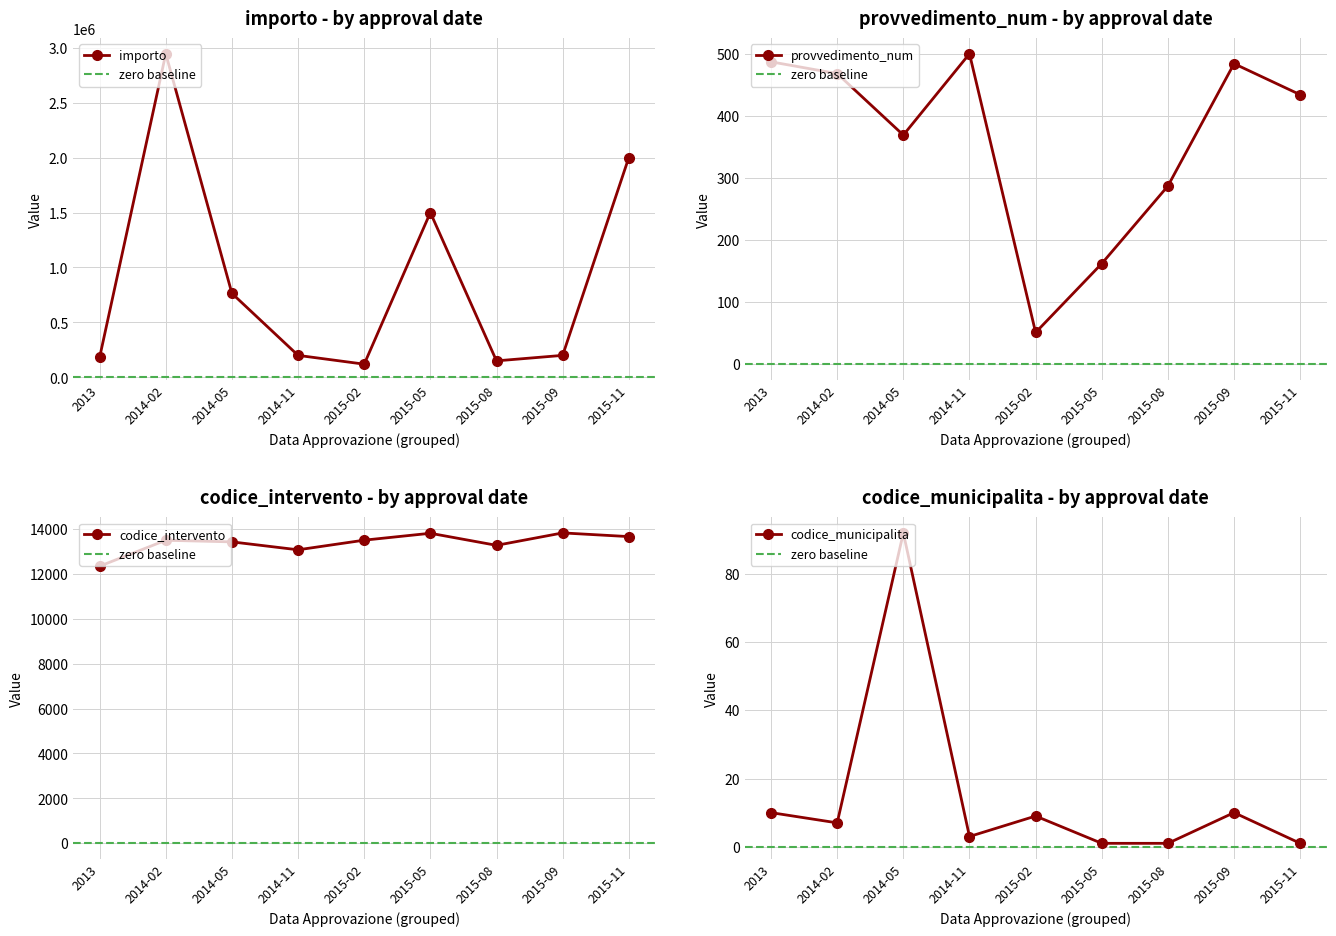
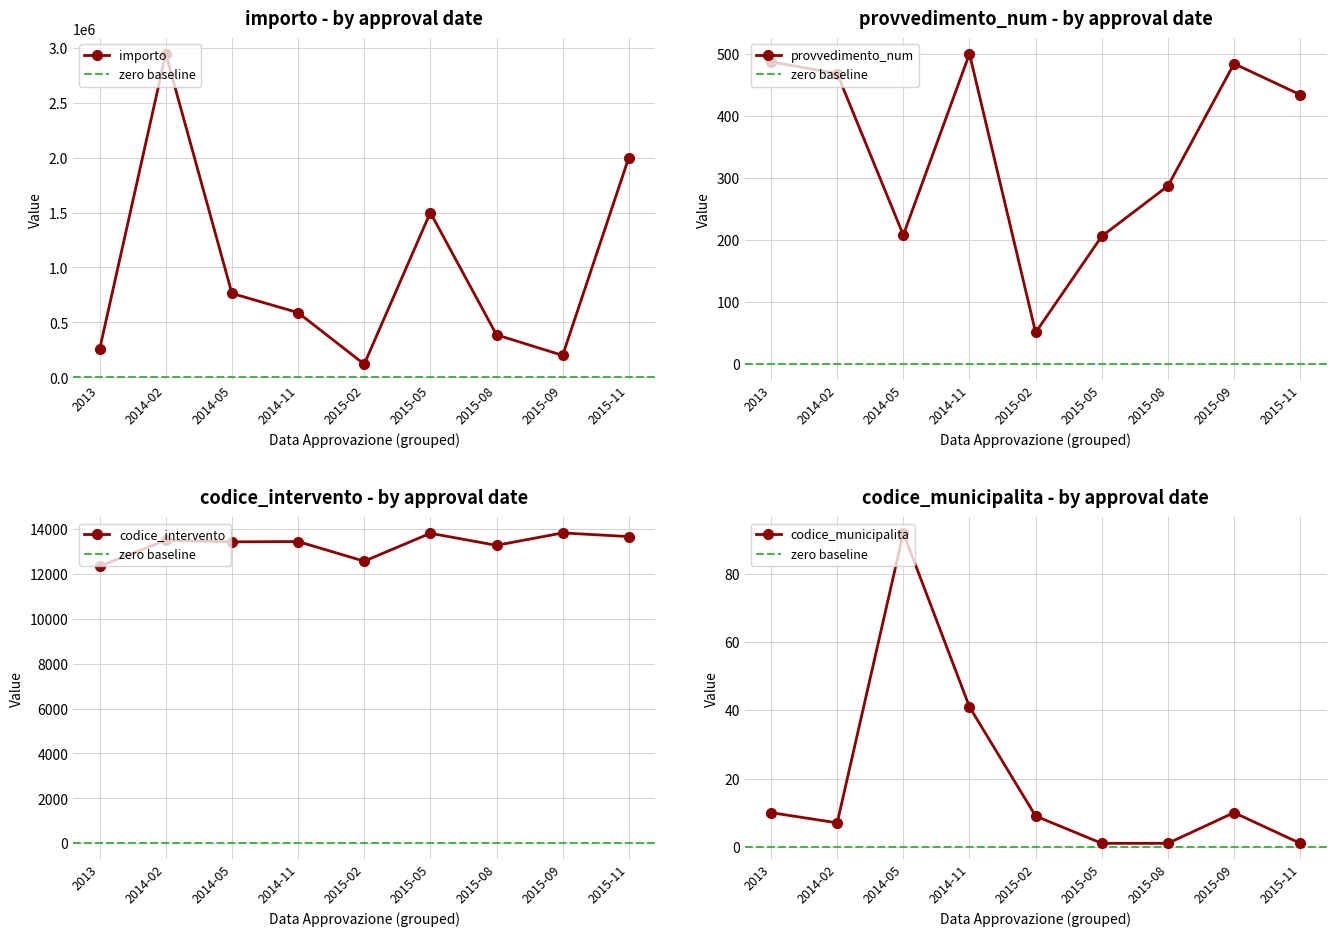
  {
    "importo - by approval date": {
-     "2013": 180000,
+     "2013": 260000,
      "2014-05": 760000,
-     "2014-11": 200000,
+     "2014-11": 590000,
      "2015-02": 120000,
      "2015-05": 1500000,
-     "2015-08": 150000,
+     "2015-08": 390000,
      "2015-09": 200000,
      "2015-11": 2000000
    },
    "provvedimento_num - by approval date": {
-     "2014-05": 370,
+     "2014-05": 210,
      "2014-11": 500,
      "2015-02": 50,
-     "2015-05": 160,
+     "2015-05": 210,
      "2015-08": 290,
      "2015-09": 480,
      "2015-11": 430
    },
    "codice_intervento - by approval date": {
      "2013": 12300,
      "2014-05": 13400,
-     "2014-11": 13100,
-     "2015-02": 13500,
+     "2014-11": 13400,
+     "2015-02": 12600,
      "2015-05": 13800,
      "2015-08": 13300,
      "2015-09": 13800,
      "2015-11": 13700
    },
    "codice_municipalita - by approval date": {
      "2013": 10,
      "2014-02": 7,
-     "2014-11": 3,
+     "2014-11": 41,
      "2015-02": 9,
      "2015-05": 1,
      "2015-08": 1,
      "2015-09": 10,
      "2015-11": 1
    }
  }
